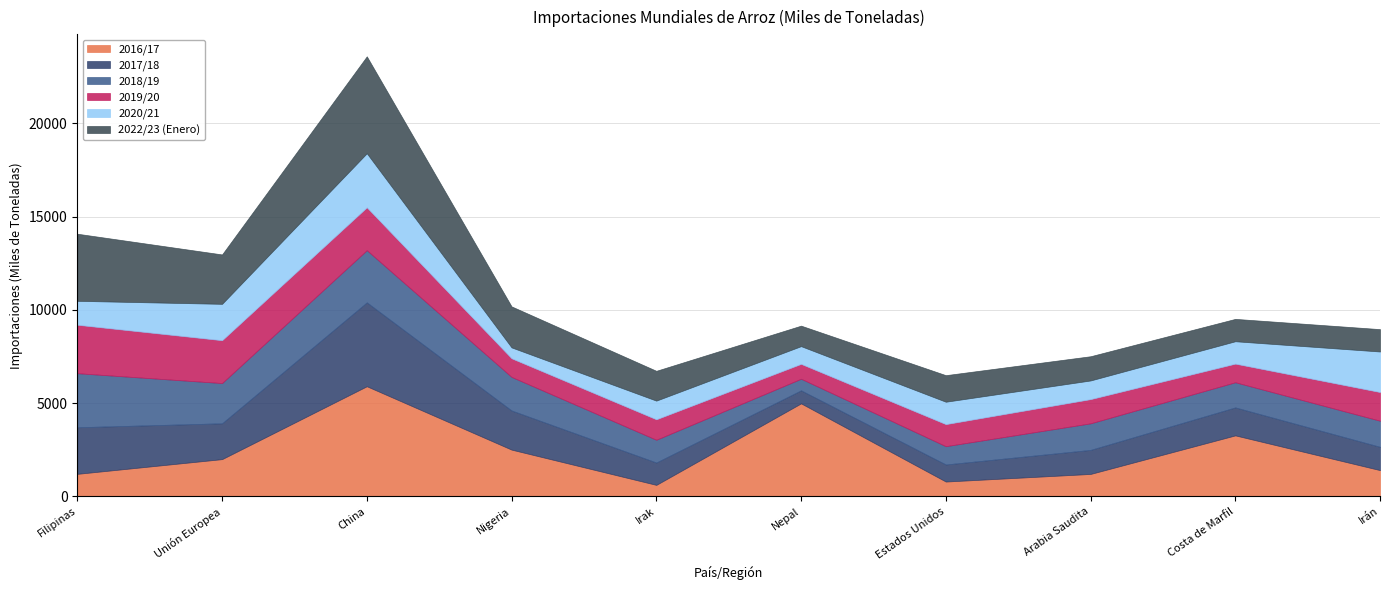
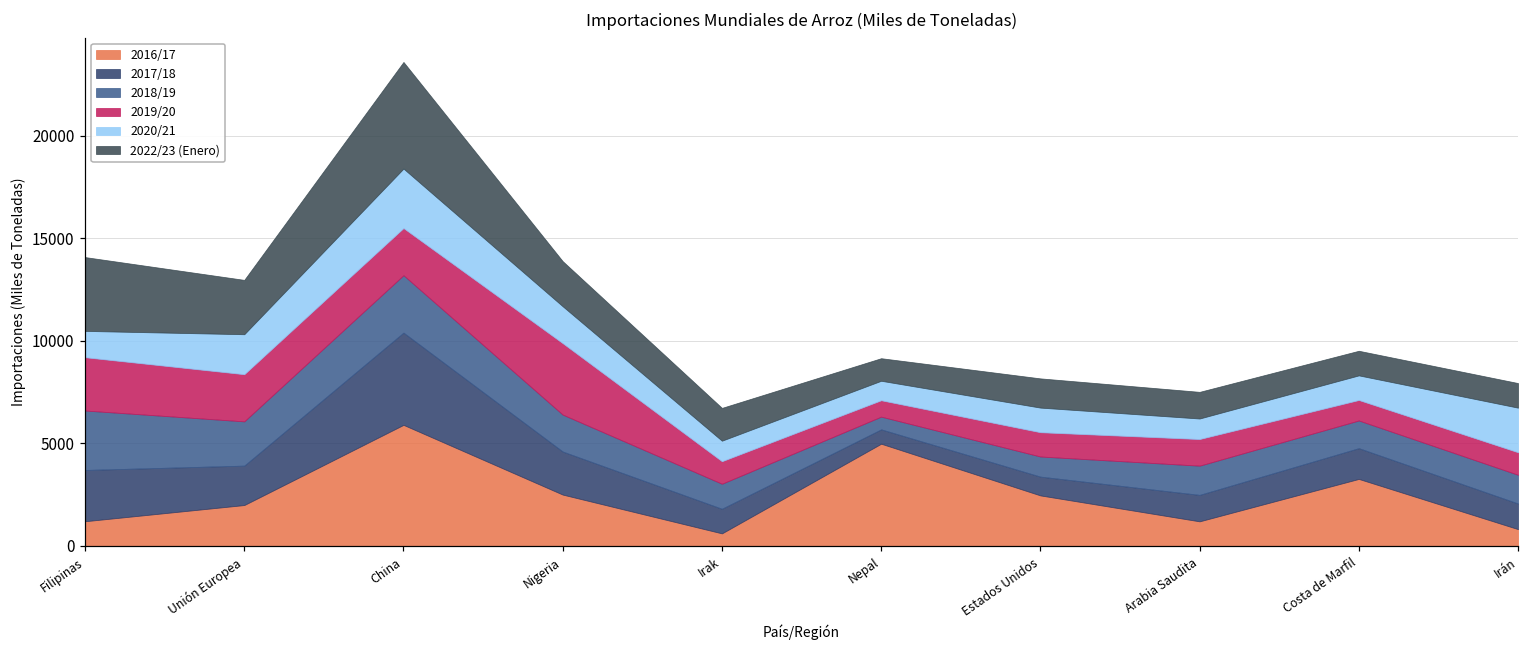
  {
    "2016/17": {
      "Filipinas": 1200,
      "Unión Europea": 2000,
      "China": 5900,
      "Nigeria": 2500,
      "Irak": 600,
      "Nepal": 5000,
-     "Estados Unidos": 800,
+     "Estados Unidos": 2500,
      "Arabia Saudita": 1200,
      "Costa de Marfil": 3300,
-     "Irán": 1400
+     "Irán": 800
    },
    "2019/20": {
      "Filipinas": 2600,
      "Unión Europea": 2300,
      "China": 2300,
-     "Nigeria": 1000,
+     "Nigeria": 3500,
      "Irak": 1100,
      "Nepal": 800,
      "Estados Unidos": 1200,
      "Arabia Saudita": 1300,
      "Costa de Marfil": 1000,
-     "Irán": 1500
+     "Irán": 1100
    },
    "2020/21": {
      "Filipinas": 1300,
      "Unión Europea": 2000,
      "China": 2900,
-     "Nigeria": 600,
+     "Nigeria": 1800,
      "Irak": 1000,
      "Nepal": 1000,
      "Estados Unidos": 1200,
      "Arabia Saudita": 1000,
      "Costa de Marfil": 1200,
      "Irán": 2200
    }
  }
